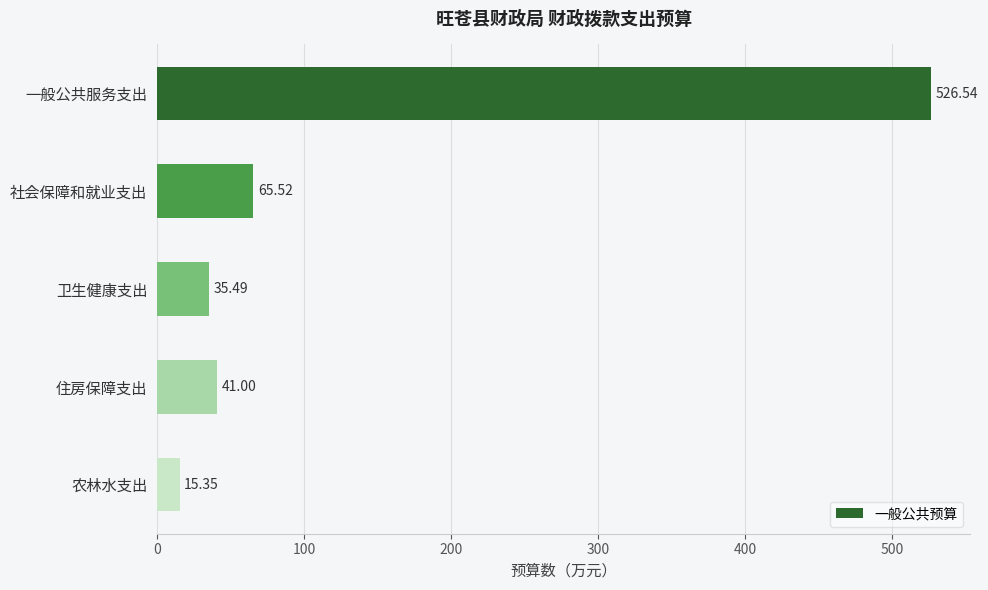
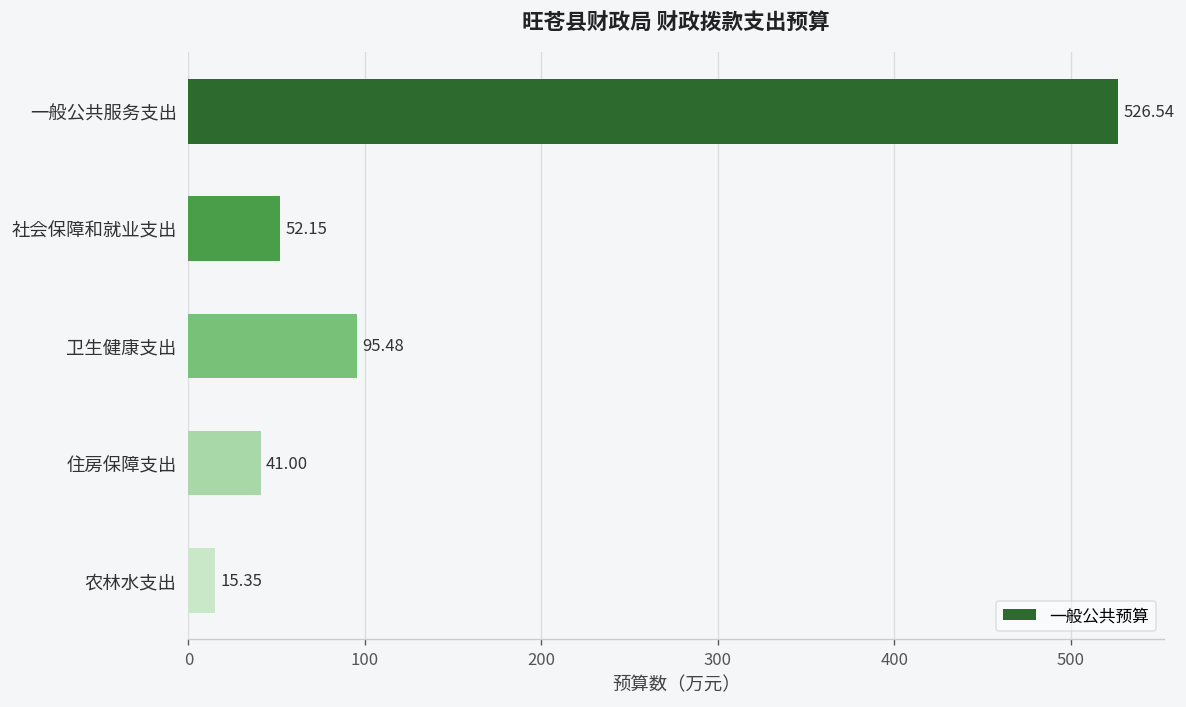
  {
    "一般公共服务支出": 526.54,
-   "社会保障和就业支出": 65.52,
-   "卫生健康支出": 35.49,
+   "社会保障和就业支出": 52.15,
+   "卫生健康支出": 95.48,
    "住房保障支出": 41.00,
    "农林水支出": 15.35
  }
